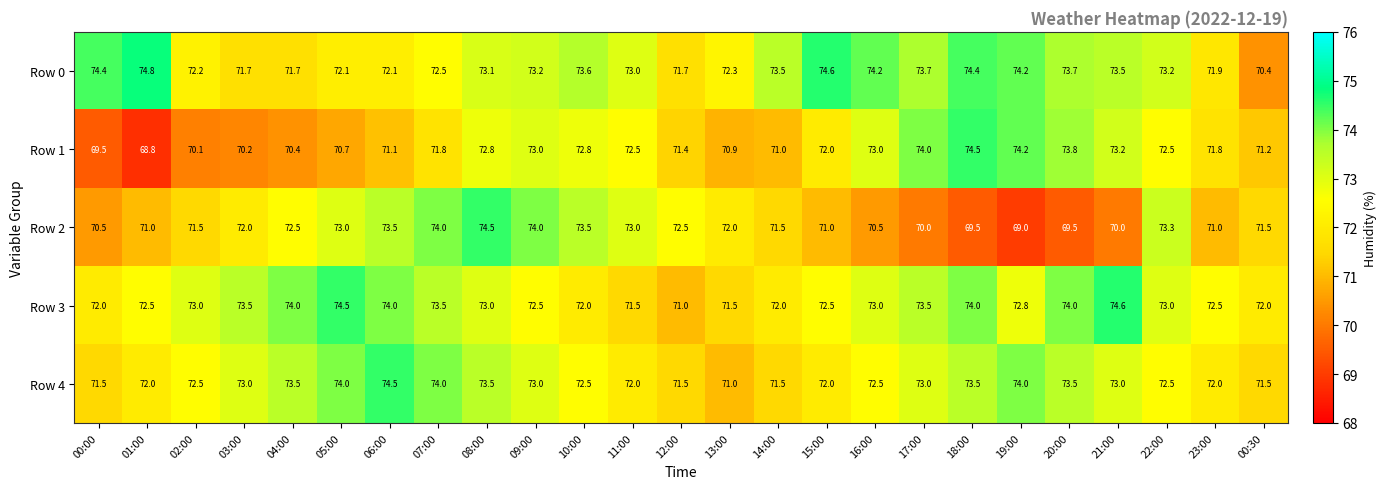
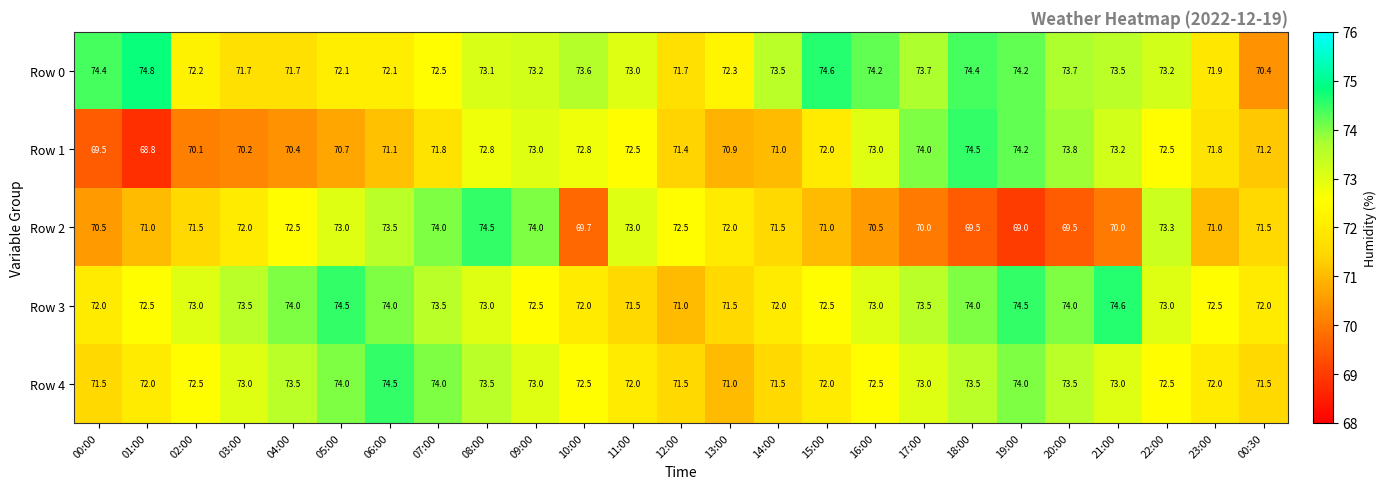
  {
    "Row 0": {
      "00:00": 74.4,
      "01:00": 74.8,
      "02:00": 72.2,
      "03:00": 71.7,
      "04:00": 71.7,
      "05:00": 72.1,
      "06:00": 72.1,
      "07:00": 72.5,
      "08:00": 73.1,
      "09:00": 73.2,
      "10:00": 73.6,
      "11:00": 73.0,
      "12:00": 71.7,
      "13:00": 72.3,
      "14:00": 73.5,
      "15:00": 74.6,
      "16:00": 74.2,
      "17:00": 73.7,
      "18:00": 74.4,
      "19:00": 74.2,
      "20:00": 73.7,
      "21:00": 73.5,
      "22:00": 73.2,
      "23:00": 71.9,
      "00:30": 70.4
    },
    "Row 1": {
      "00:00": 69.5,
      "01:00": 68.8,
      "02:00": 70.1,
      "03:00": 70.2,
      "04:00": 70.4,
      "05:00": 70.7,
      "06:00": 71.1,
      "07:00": 71.8,
      "08:00": 72.8,
      "09:00": 73.0,
      "10:00": 72.8,
      "11:00": 72.5,
      "12:00": 71.4,
      "13:00": 70.9,
      "14:00": 71.0,
      "15:00": 72.0,
      "16:00": 73.0,
      "17:00": 74.0,
      "18:00": 74.5,
      "19:00": 74.2,
      "20:00": 73.8,
      "21:00": 73.2,
      "22:00": 72.5,
      "23:00": 71.8,
      "00:30": 71.2
    },
    "Row 2": {
      "00:00": 70.5,
      "01:00": 71.0,
      "02:00": 71.5,
      "03:00": 72.0,
      "04:00": 72.5,
      "05:00": 73.0,
      "06:00": 73.5,
      "07:00": 74.0,
      "08:00": 74.5,
      "09:00": 74.0,
-     "10:00": 73.5,
+     "10:00": 69.7,
      "11:00": 73.0,
      "12:00": 72.5,
      "13:00": 72.0,
      "14:00": 71.5,
      "15:00": 71.0,
      "16:00": 70.5,
      "17:00": 70.0,
      "18:00": 69.5,
      "19:00": 69.0,
      "20:00": 69.5,
      "21:00": 70.0,
      "22:00": 73.3,
      "23:00": 71.0,
      "00:30": 71.5
    },
    "Row 3": {
      "00:00": 72.0,
      "01:00": 72.5,
      "02:00": 73.0,
      "03:00": 73.5,
      "04:00": 74.0,
      "05:00": 74.5,
      "06:00": 74.0,
      "07:00": 73.5,
      "08:00": 73.0,
      "09:00": 72.5,
      "10:00": 72.0,
      "11:00": 71.5,
      "12:00": 71.0,
      "13:00": 71.5,
      "14:00": 72.0,
      "15:00": 72.5,
      "16:00": 73.0,
      "17:00": 73.5,
      "18:00": 74.0,
-     "19:00": 72.8,
+     "19:00": 74.5,
      "20:00": 74.0,
      "21:00": 74.6,
      "22:00": 73.0,
      "23:00": 72.5,
      "00:30": 72.0
    },
    "Row 4": {
      "00:00": 71.5,
      "01:00": 72.0,
      "02:00": 72.5,
      "03:00": 73.0,
      "04:00": 73.5,
      "05:00": 74.0,
      "06:00": 74.5,
      "07:00": 74.0,
      "08:00": 73.5,
      "09:00": 73.0,
      "10:00": 72.5,
      "11:00": 72.0,
      "12:00": 71.5,
      "13:00": 71.0,
      "14:00": 71.5,
      "15:00": 72.0,
      "16:00": 72.5,
      "17:00": 73.0,
      "18:00": 73.5,
      "19:00": 74.0,
      "20:00": 73.5,
      "21:00": 73.0,
      "22:00": 72.5,
      "23:00": 72.0,
      "00:30": 71.5
    }
  }
